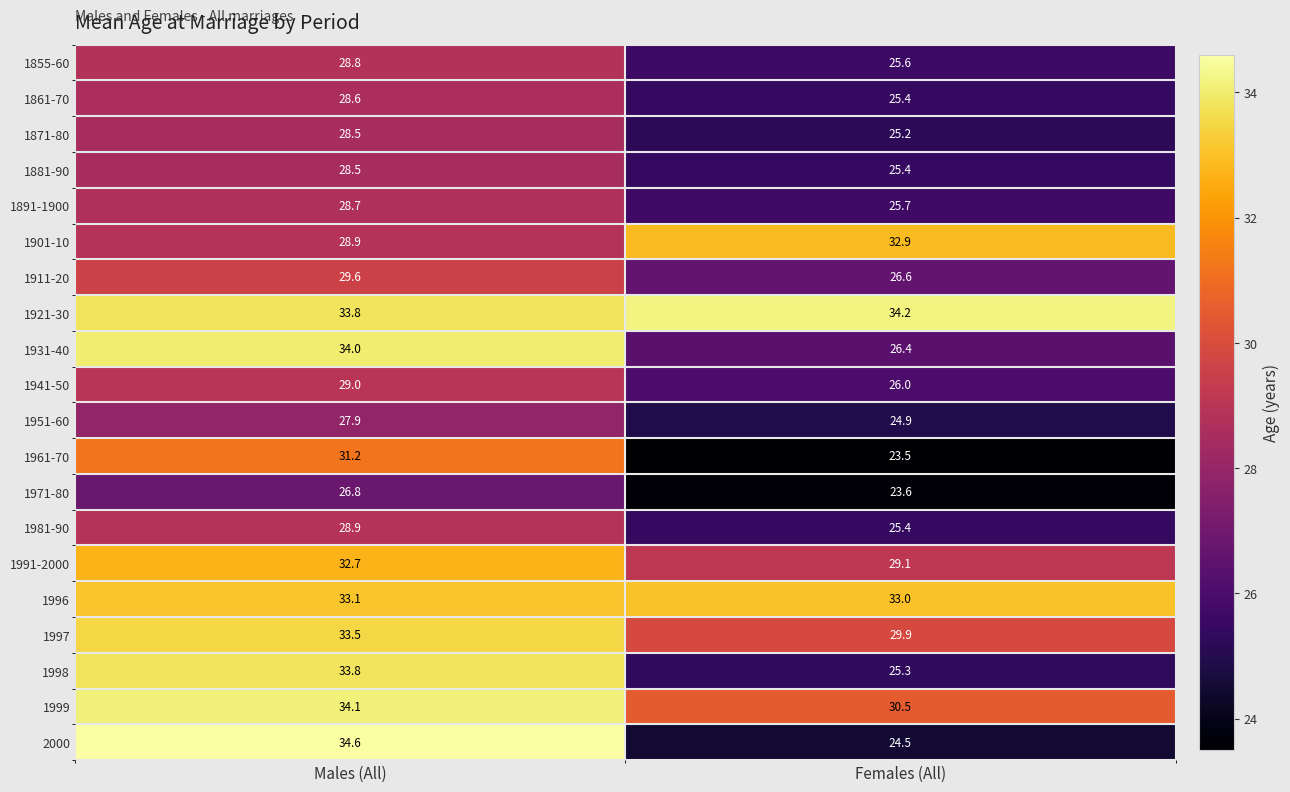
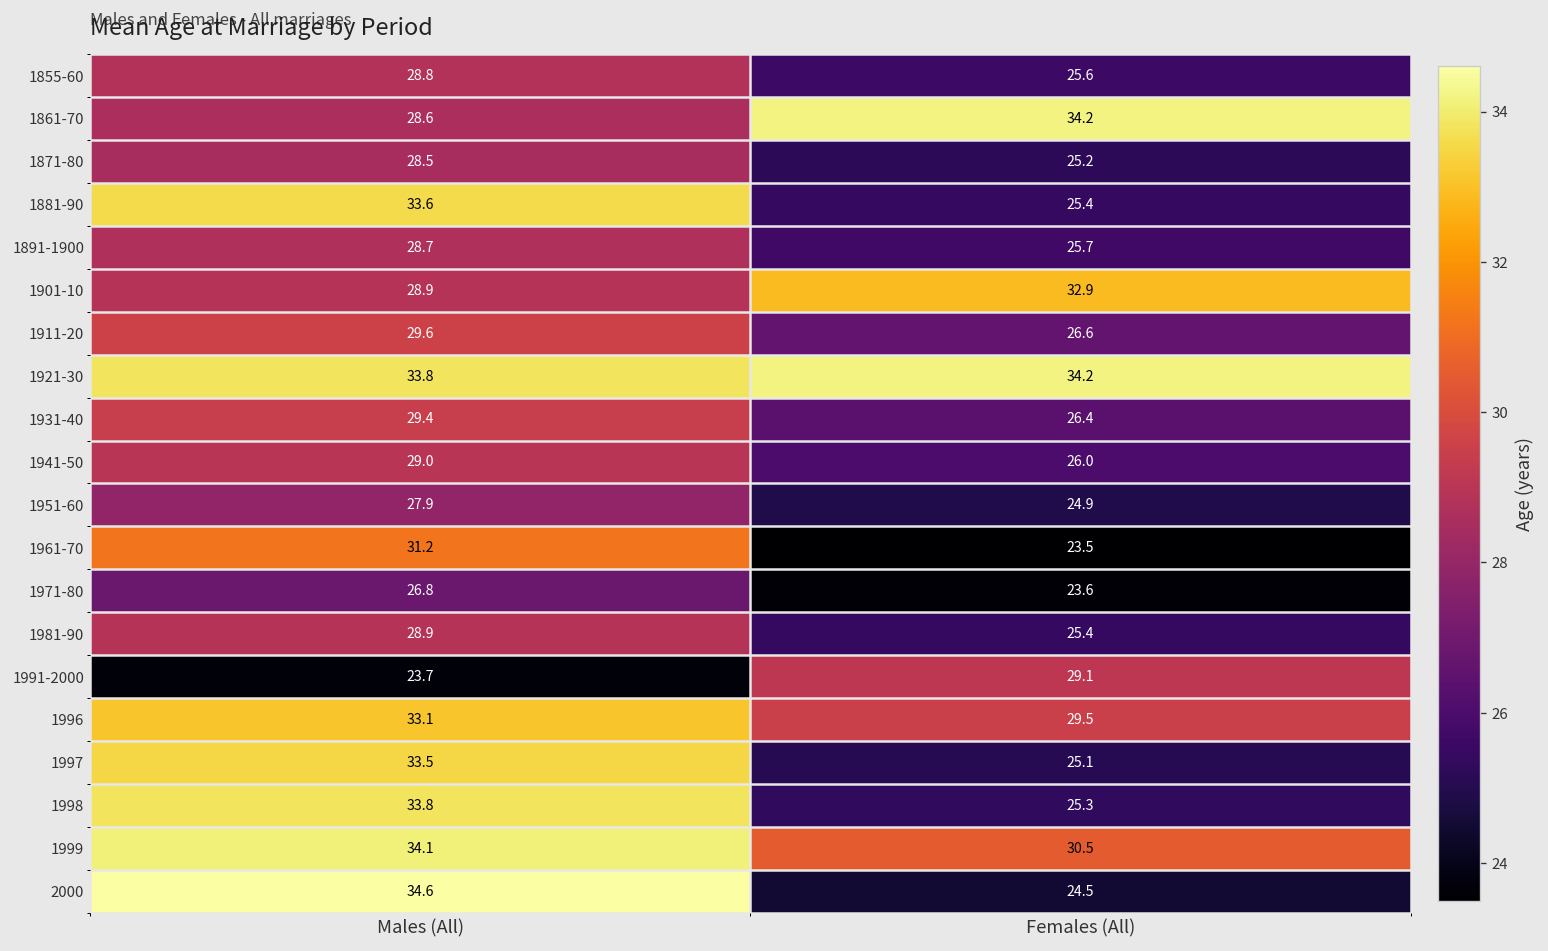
  {
    "1855-60": {
      "Males (All)": 28.8,
      "Females (All)": 25.6
    },
    "1861-70": {
      "Males (All)": 28.6,
-     "Females (All)": 25.4
+     "Females (All)": 34.2
    },
    "1871-80": {
      "Males (All)": 28.5,
      "Females (All)": 25.2
    },
    "1881-90": {
-     "Males (All)": 28.5,
+     "Males (All)": 33.6,
      "Females (All)": 25.4
    },
    "1891-1900": {
      "Males (All)": 28.7,
      "Females (All)": 25.7
    },
    "1901-10": {
      "Males (All)": 28.9,
      "Females (All)": 32.9
    },
    "1911-20": {
      "Males (All)": 29.6,
      "Females (All)": 26.6
    },
    "1921-30": {
      "Males (All)": 33.8,
      "Females (All)": 34.2
    },
    "1931-40": {
-     "Males (All)": 34.0,
+     "Males (All)": 29.4,
      "Females (All)": 26.4
    },
    "1941-50": {
      "Males (All)": 29.0,
      "Females (All)": 26.0
    },
    "1951-60": {
      "Males (All)": 27.9,
      "Females (All)": 24.9
    },
    "1961-70": {
      "Males (All)": 31.2,
      "Females (All)": 23.5
    },
    "1971-80": {
      "Males (All)": 26.8,
      "Females (All)": 23.6
    },
    "1981-90": {
      "Males (All)": 28.9,
      "Females (All)": 25.4
    },
    "1991-2000": {
-     "Males (All)": 32.7,
+     "Males (All)": 23.7,
      "Females (All)": 29.1
    },
    "1996": {
      "Males (All)": 33.1,
-     "Females (All)": 33.0
+     "Females (All)": 29.5
    },
    "1997": {
      "Males (All)": 33.5,
-     "Females (All)": 29.9
+     "Females (All)": 25.1
    },
    "1998": {
      "Males (All)": 33.8,
      "Females (All)": 25.3
    },
    "1999": {
      "Males (All)": 34.1,
      "Females (All)": 30.5
    },
    "2000": {
      "Males (All)": 34.6,
      "Females (All)": 24.5
    }
  }
